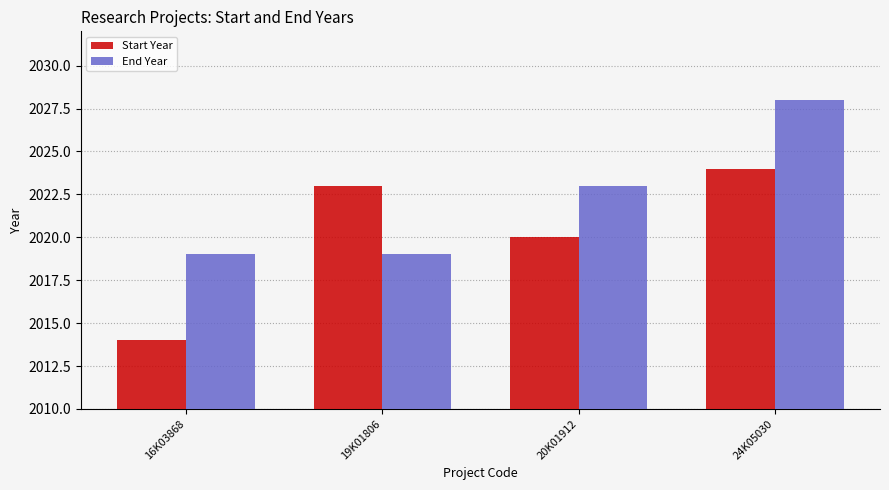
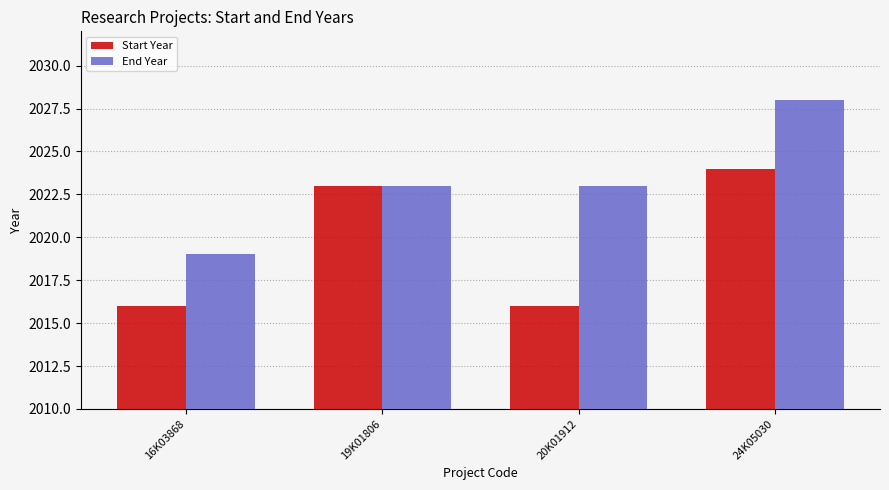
  {
    "Start Year": {
-     "16K03868": 2014,
+     "16K03868": 2016,
      "19K01806": 2023,
-     "20K01912": 2020,
+     "20K01912": 2016,
      "24K05030": 2024
    },
    "End Year": {
      "16K03868": 2019,
-     "19K01806": 2019,
+     "19K01806": 2023,
      "20K01912": 2023,
      "24K05030": 2028
    }
  }
